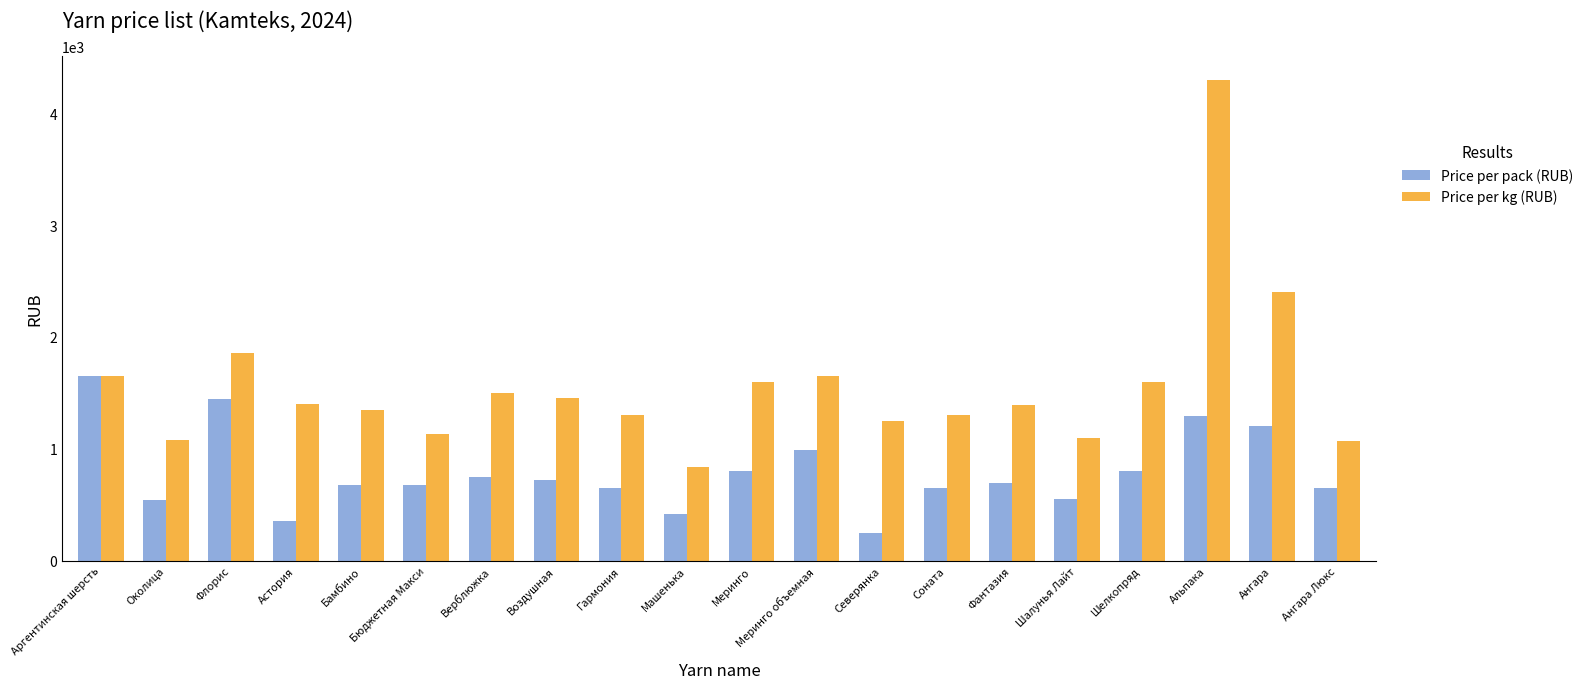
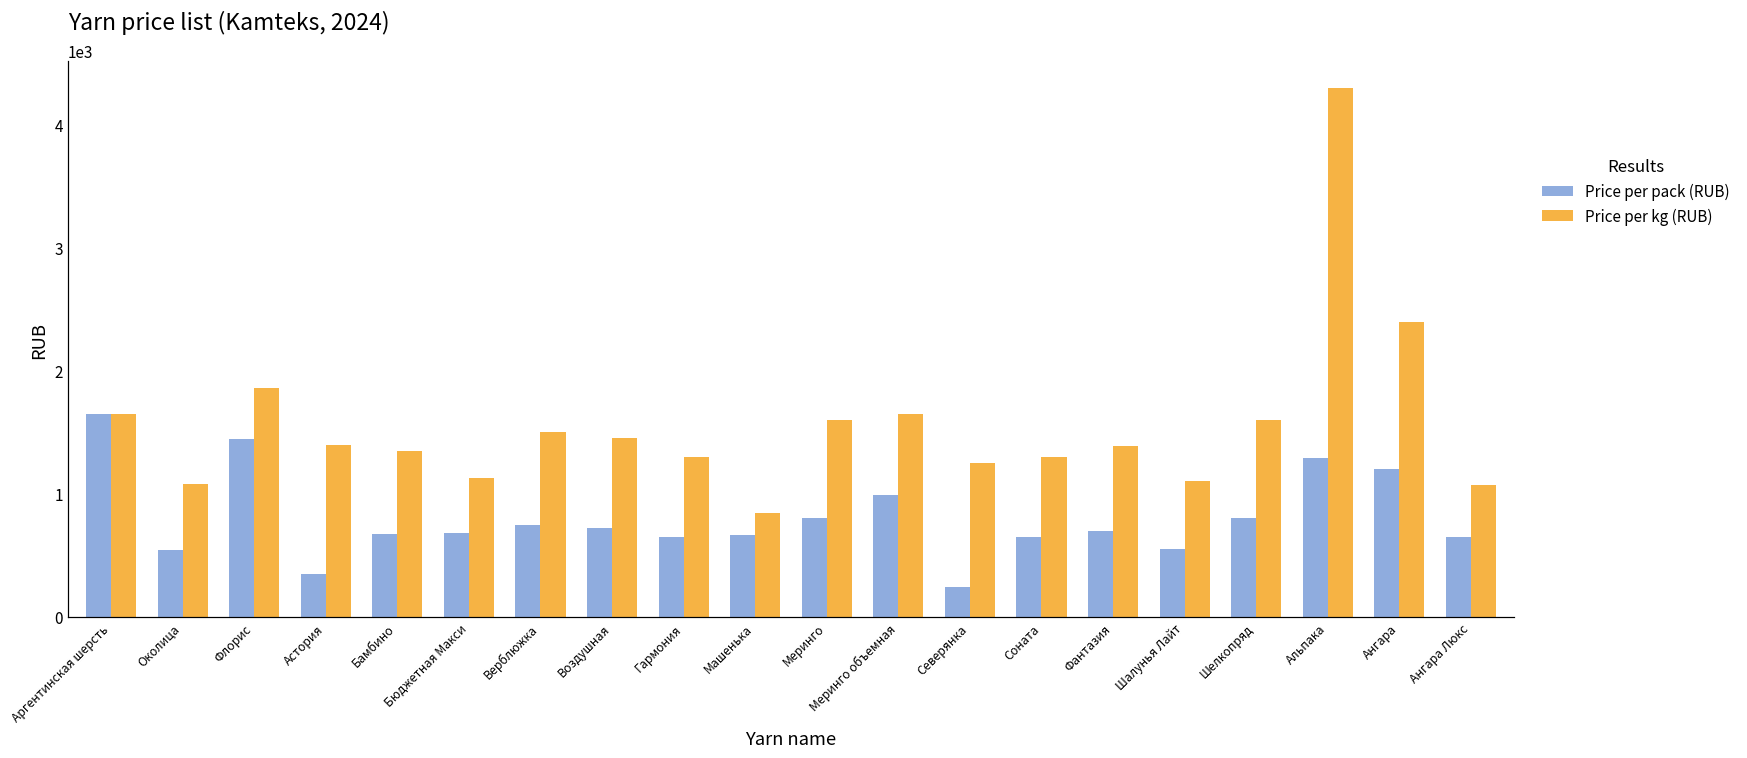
  {
    "Price per pack (RUB)": {
      "Аргентинская шерсть": 1650,
      "Околица": 540,
      "Флорис": 1450,
      "Астория": 350,
      "Бамбино": 680,
      "Бюджетная Макси": 680,
      "Верблюжка": 750,
      "Воздушная": 730,
      "Гармония": 650,
-     "Машенька": 420,
+     "Машенька": 660,
      "Меринго": 800,
      "Меринго объемная": 990,
      "Северянка": 240,
      "Соната": 650,
      "Фантазия": 700,
      "Шалунья Лайт": 550,
      "Шелкопряд": 800,
      "Альпака": 1290,
      "Ангара": 1200,
      "Ангара Люкс": 650
    },
    "Price per kg (RUB)": {
      "Аргентинская шерсть": 1650,
      "Околица": 1080,
      "Флорис": 1860,
      "Астория": 1400,
      "Бамбино": 1350,
      "Бюджетная Макси": 1130,
      "Верблюжка": 1500,
      "Воздушная": 1450,
      "Гармония": 1300,
      "Машенька": 840,
      "Меринго": 1600,
      "Меринго объемная": 1650,
      "Северянка": 1250,
      "Соната": 1300,
      "Фантазия": 1390,
      "Шалунья Лайт": 1100,
      "Шелкопряд": 1600,
      "Альпака": 4300,
      "Ангара": 2400,
      "Ангара Люкс": 1070
    }
  }
